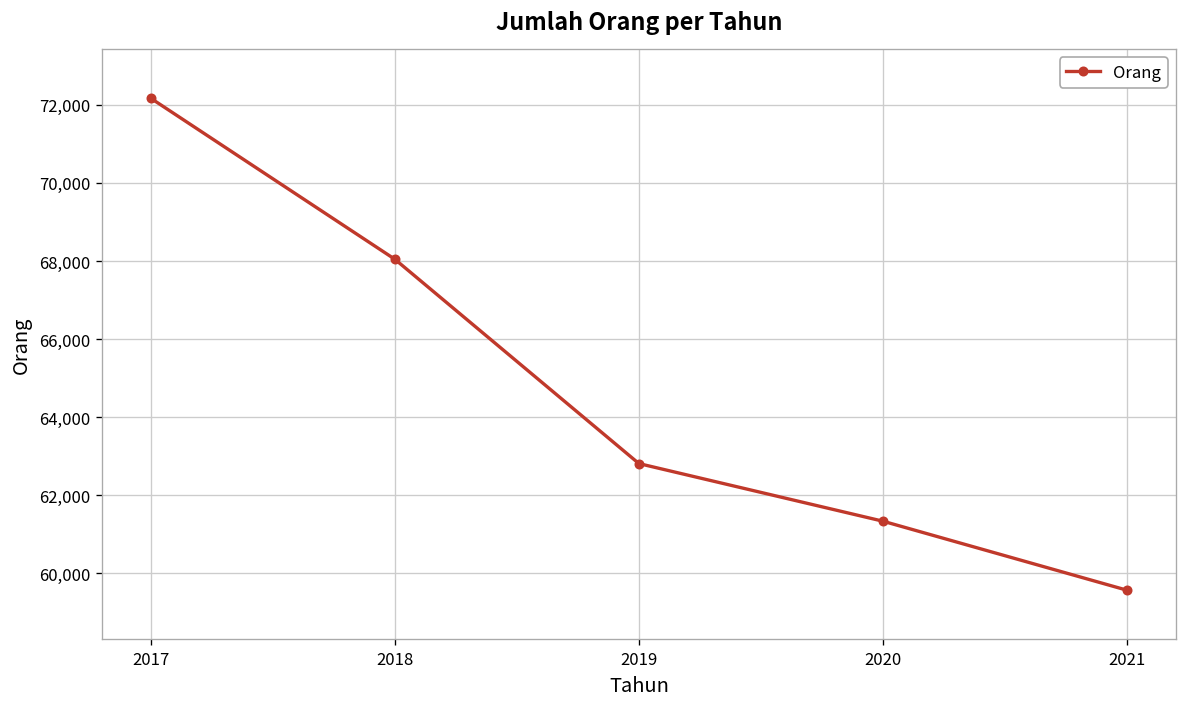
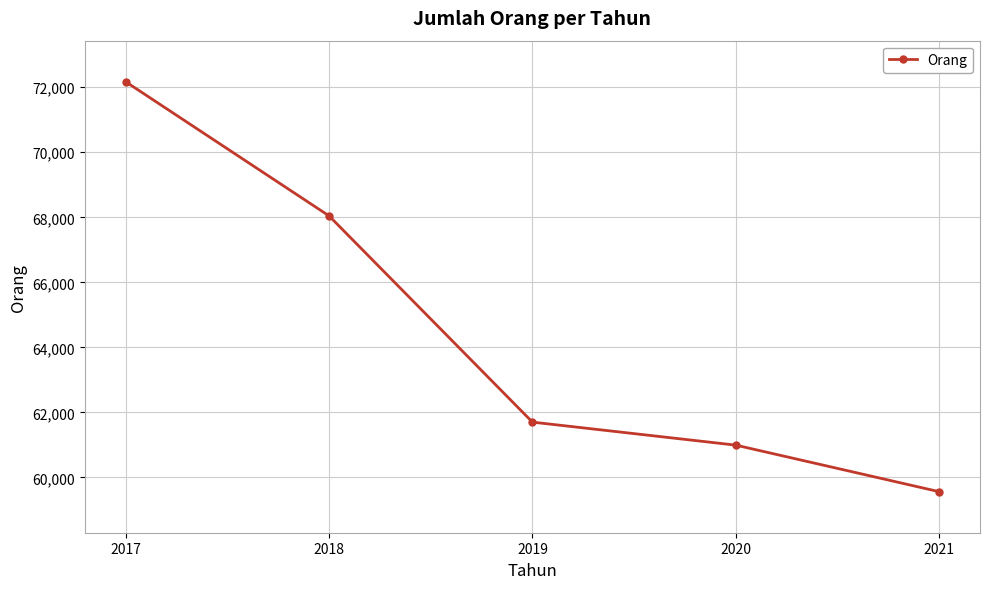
  {
    "2017": "72,200",
    "2018": "68,000",
-   "2019": "62,800",
-   "2020": "61,300",
+   "2019": "61,700",
+   "2020": "61,000",
    "2021": "59,600"
  }
